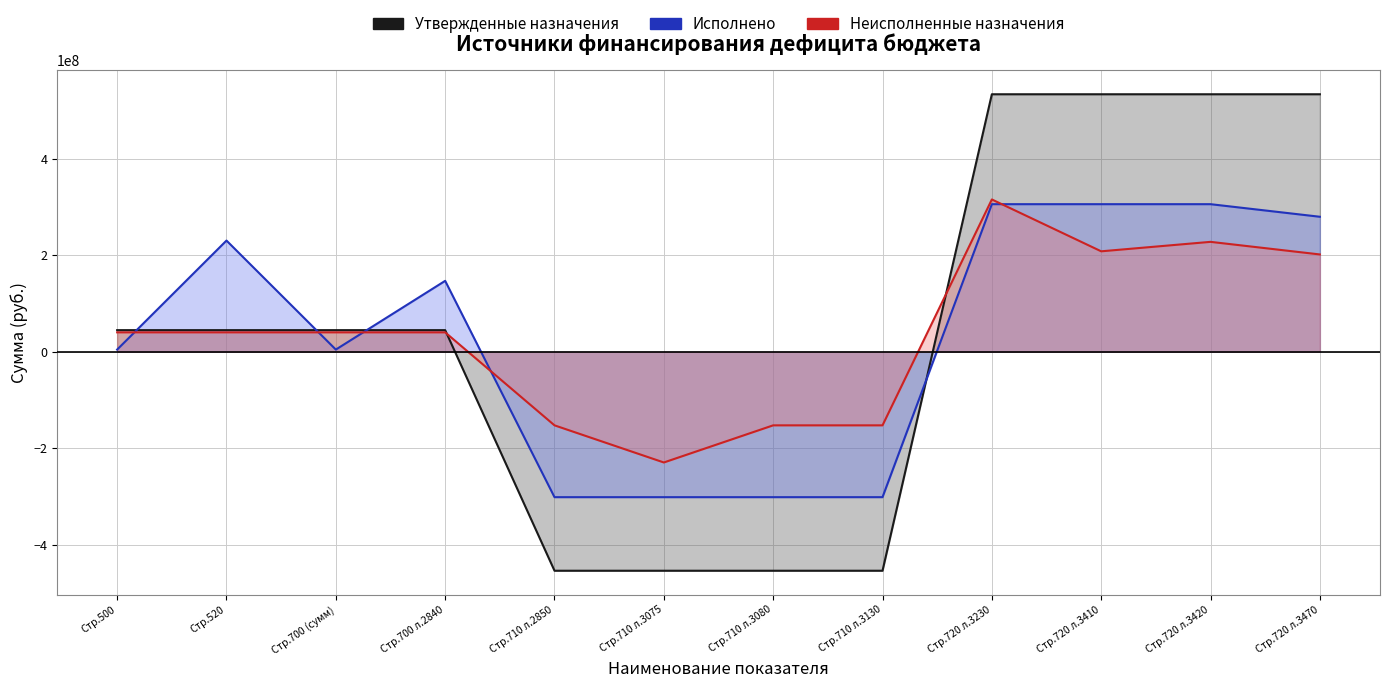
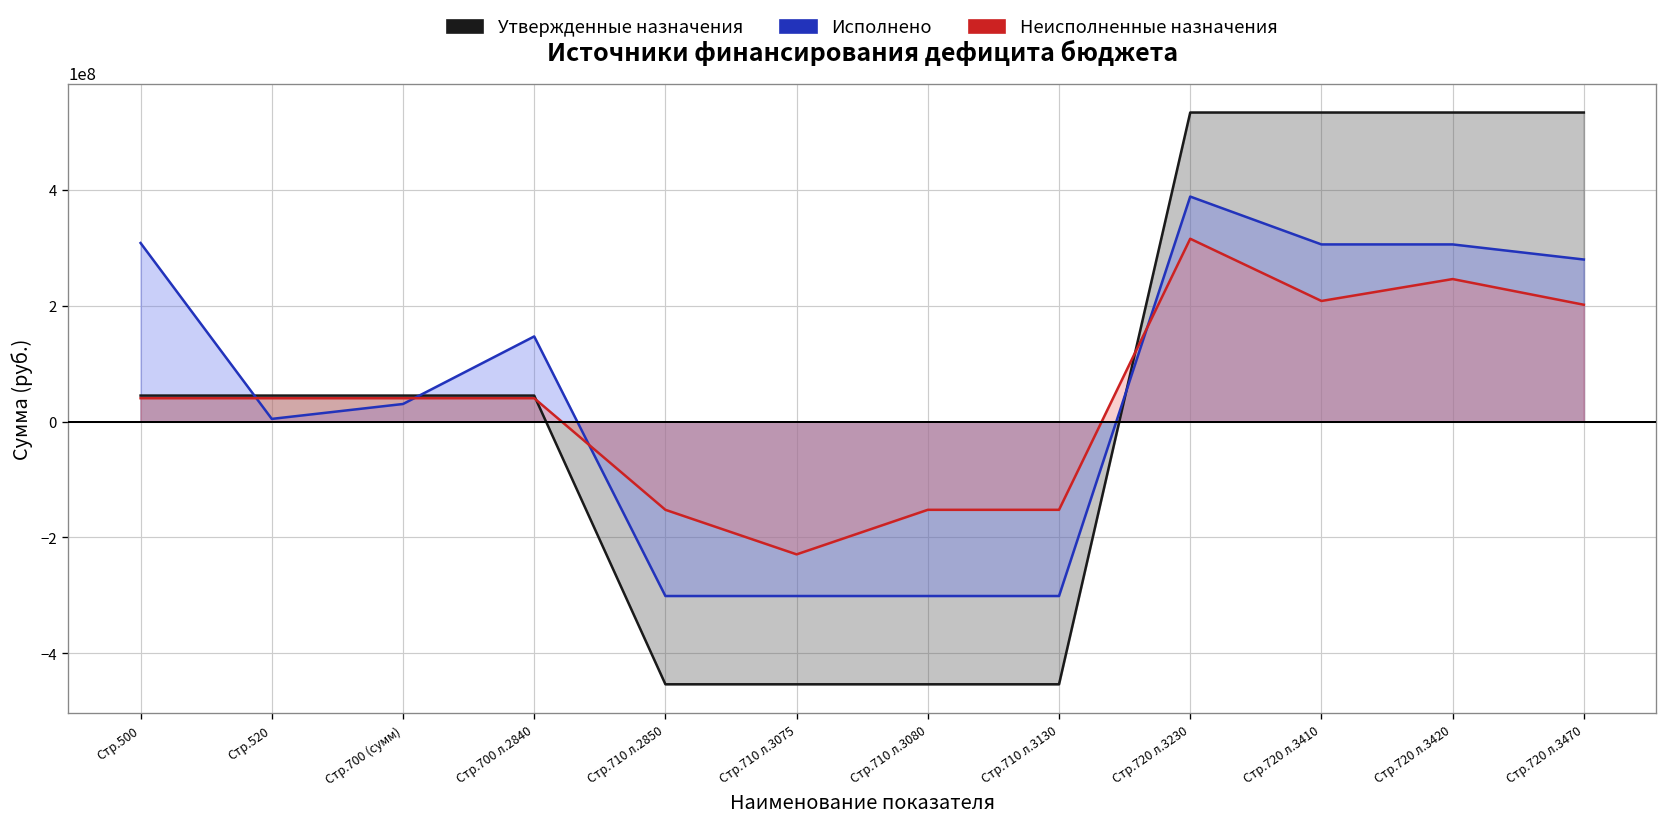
  {
    "Утвержденные назначения": {
      "Стр.710 л.2850": -450000000,
      "Стр.710 л.3075": -450000000,
      "Стр.710 л.3080": -450000000,
      "Стр.710 л.3130": -450000000
    },
    "Исполнено": {
-     "Стр.500": 0,
-     "Стр.520": 230000000,
-     "Стр.700 (сумм)": 0,
+     "Стр.500": 310000000,
+     "Стр.520": 0,
+     "Стр.700 (сумм)": 30000000,
      "Стр.710 л.2850": -300000000,
      "Стр.710 л.3075": -300000000,
      "Стр.710 л.3080": -300000000,
      "Стр.710 л.3130": -300000000,
-     "Стр.720 л.3230": 310000000
+     "Стр.720 л.3230": 390000000
    },
    "Неисполненные назначения": {
      "Стр.710 л.2850": -150000000,
      "Стр.710 л.3075": -230000000,
      "Стр.710 л.3080": -150000000,
      "Стр.710 л.3130": -150000000,
-     "Стр.720 л.3420": 230000000
+     "Стр.720 л.3420": 250000000
    }
  }
